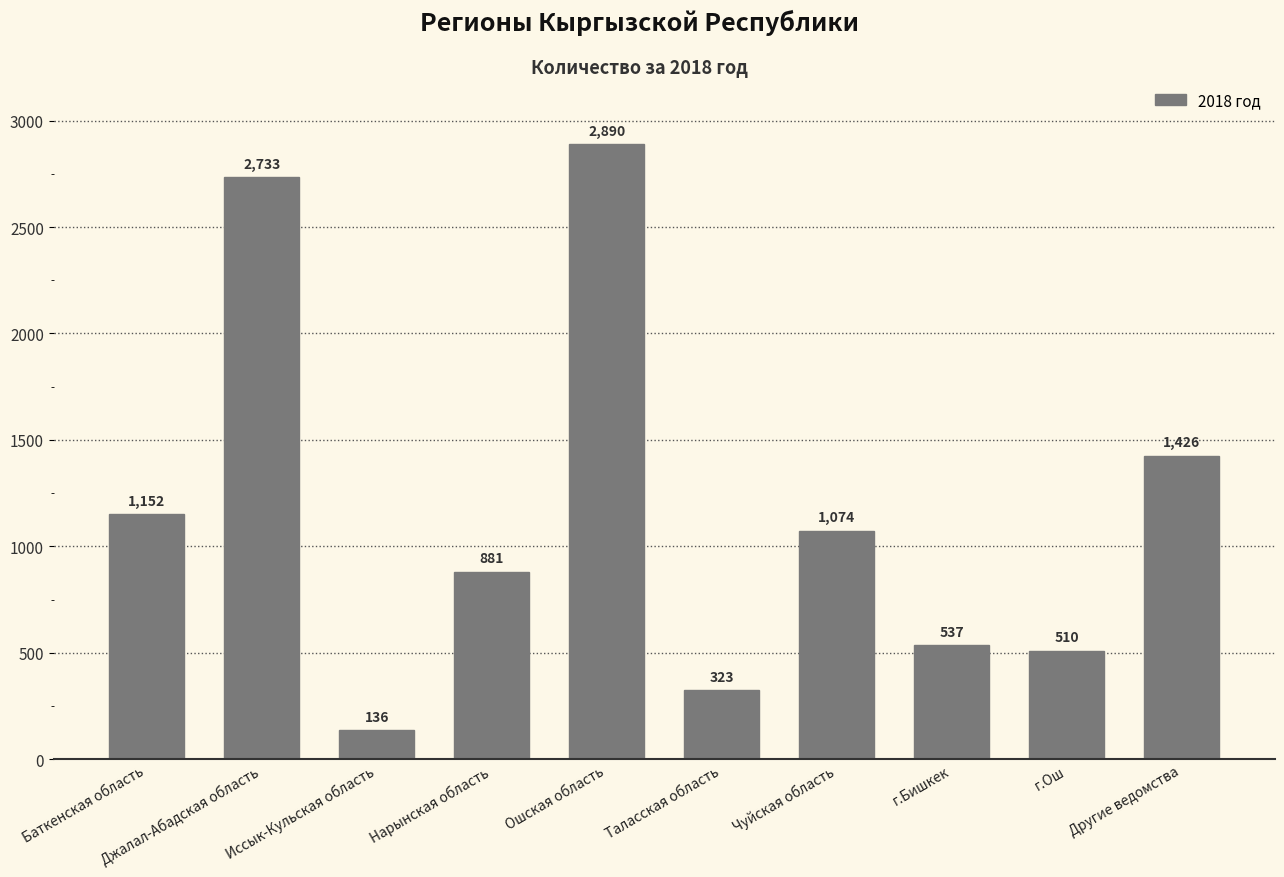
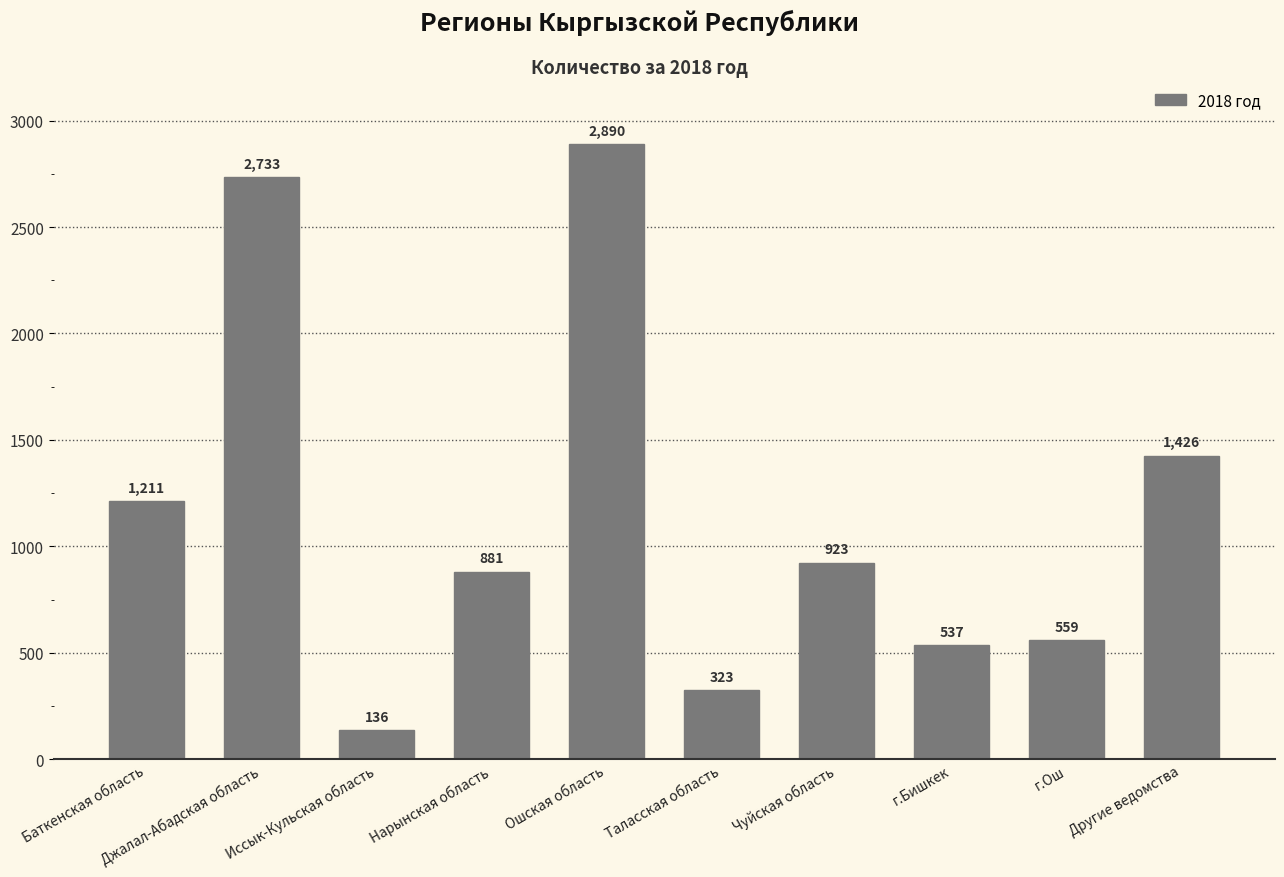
  {
-   "Баткенская область": "1,152",
+   "Баткенская область": "1,211",
    "Джалал-Абадская область": "2,733",
    "Иссык-Кульская область": "136",
    "Нарынская область": "881",
    "Ошская область": "2,890",
    "Таласская область": "323",
-   "Чуйская область": "1,074",
+   "Чуйская область": "923",
    "г.Бишкек": "537",
-   "г.Ош": "510",
+   "г.Ош": "559",
    "Другие ведомства": "1,426"
  }
